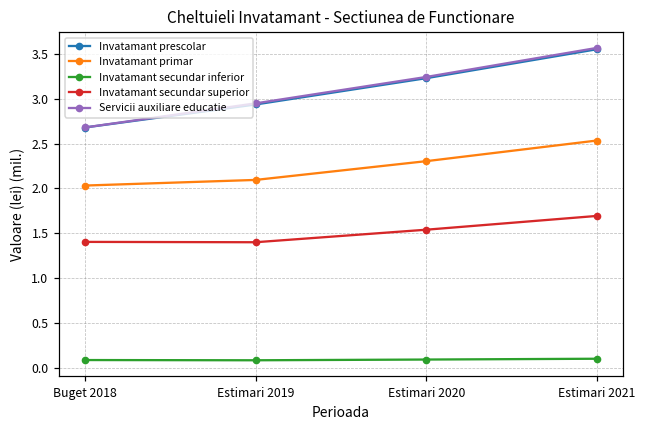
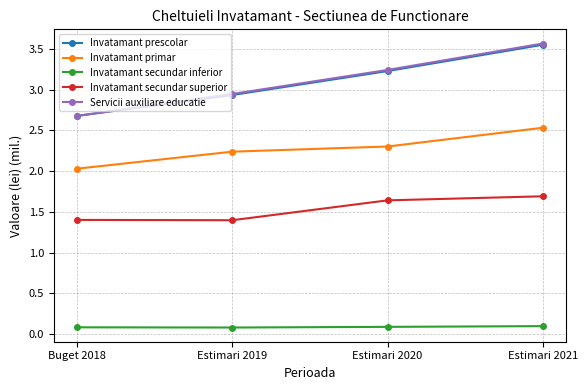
  {
    "Invatamant primar": {
      "Buget 2018": 2.0,
-     "Estimari 2019": 2.1,
+     "Estimari 2019": 2.2,
      "Estimari 2020": 2.3,
      "Estimari 2021": 2.5
    },
    "Invatamant secundar inferior": {
      "Buget 2018": 0.1,
      "Estimari 2019": 0.1,
      "Estimari 2020": 0.1,
      "Estimari 2021": 0.1
    },
    "Invatamant secundar superior": {
      "Buget 2018": 1.4,
      "Estimari 2019": 1.4,
-     "Estimari 2020": 1.5,
+     "Estimari 2020": 1.6,
      "Estimari 2021": 1.7
    }
  }
